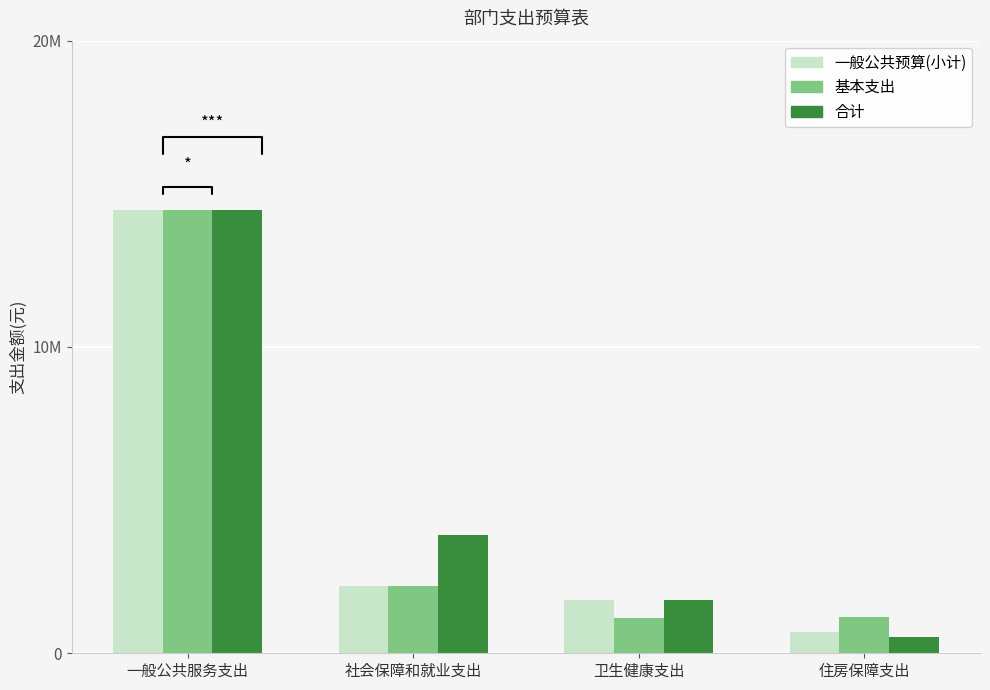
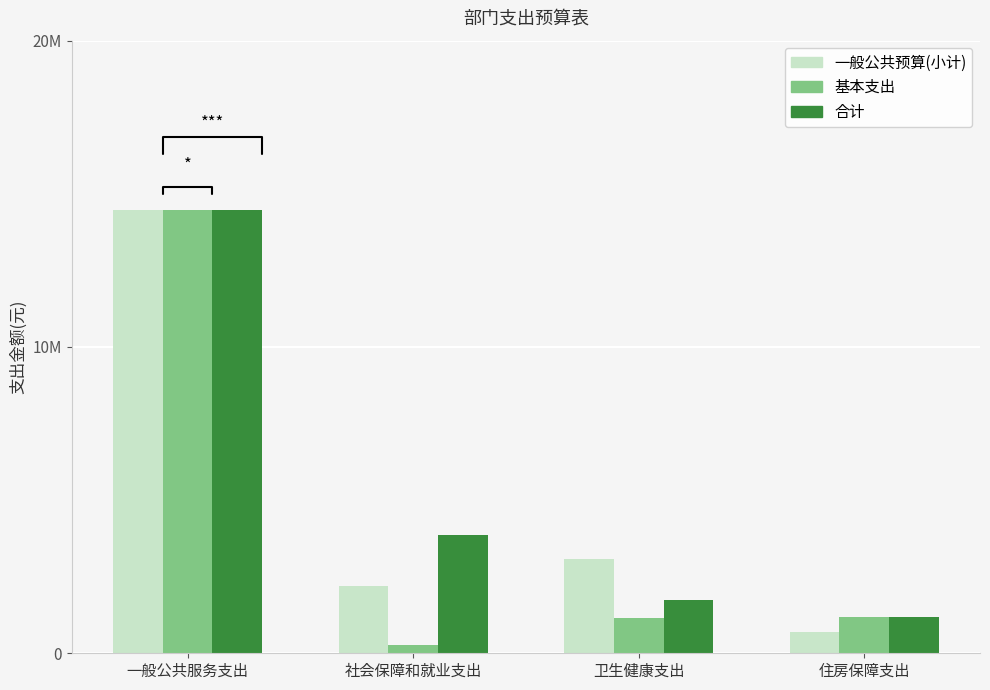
  {
    "一般公共预算(小计)": {
      "一般公共服务支出": 14500000,
      "社会保障和就业支出": 2200000,
-     "卫生健康支出": 1700000,
+     "卫生健康支出": 3100000,
      "住房保障支出": 700000
    },
    "基本支出": {
      "一般公共服务支出": 14500000,
-     "社会保障和就业支出": 2200000,
+     "社会保障和就业支出": 300000,
      "卫生健康支出": 1100000,
      "住房保障支出": 1200000
    },
    "合计": {
      "一般公共服务支出": 14500000,
      "社会保障和就业支出": 3900000,
      "卫生健康支出": 1700000,
-     "住房保障支出": 500000
+     "住房保障支出": 1200000
    }
  }
